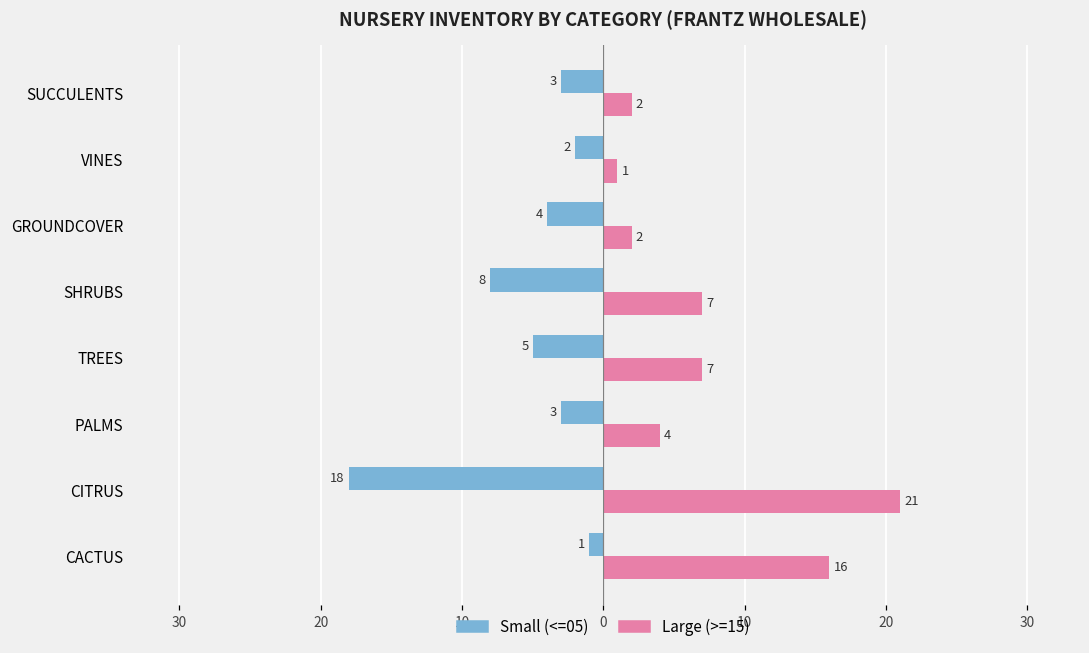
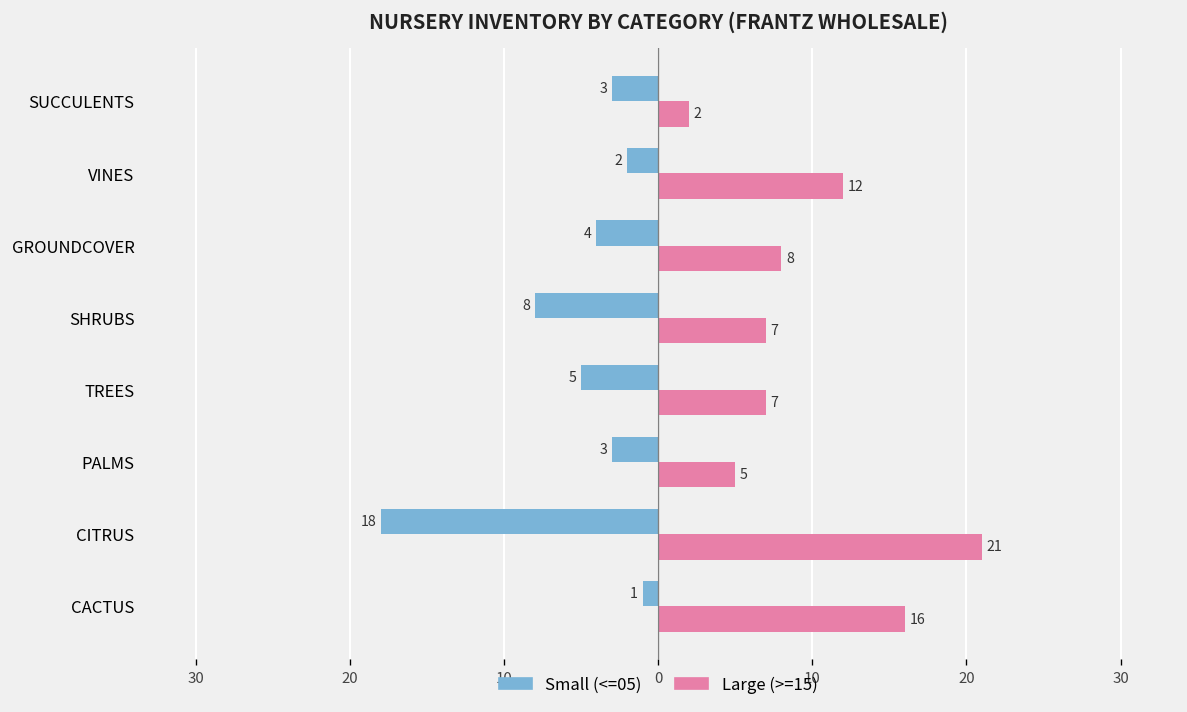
  {
    "Large (>=15)": {
      "SUCCULENTS": 2,
-     "VINES": 1,
-     "GROUNDCOVER": 2,
+     "VINES": 12,
+     "GROUNDCOVER": 8,
      "SHRUBS": 7,
      "TREES": 7,
-     "PALMS": 4,
+     "PALMS": 5,
      "CITRUS": 21,
      "CACTUS": 16
    }
  }
